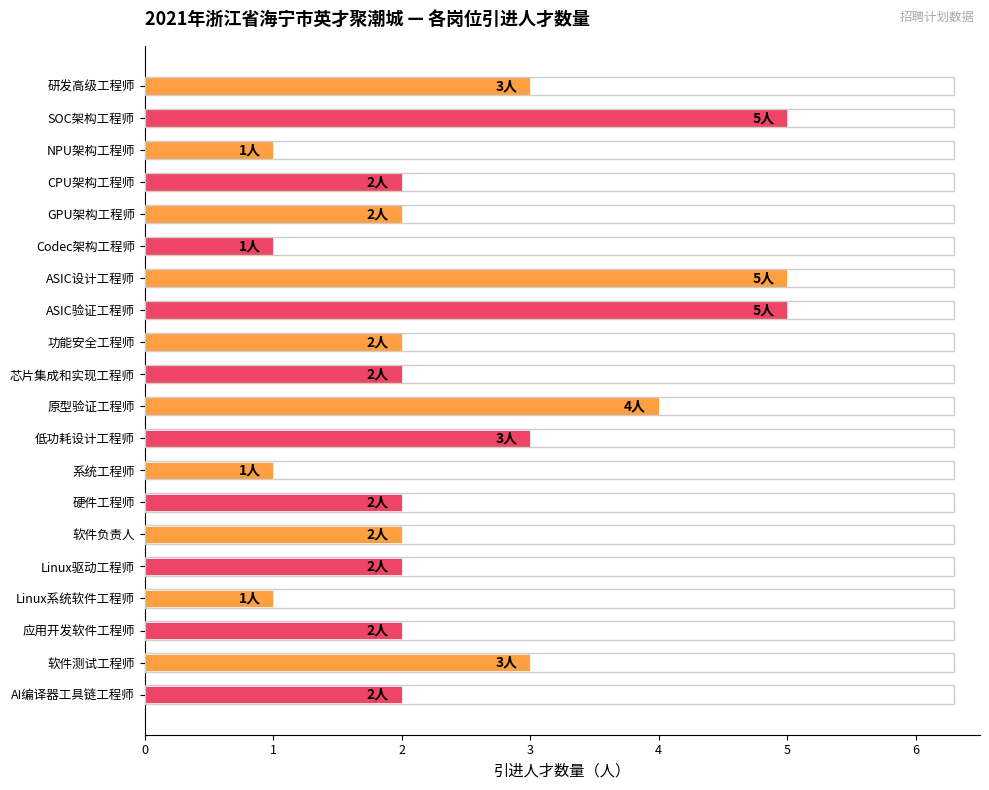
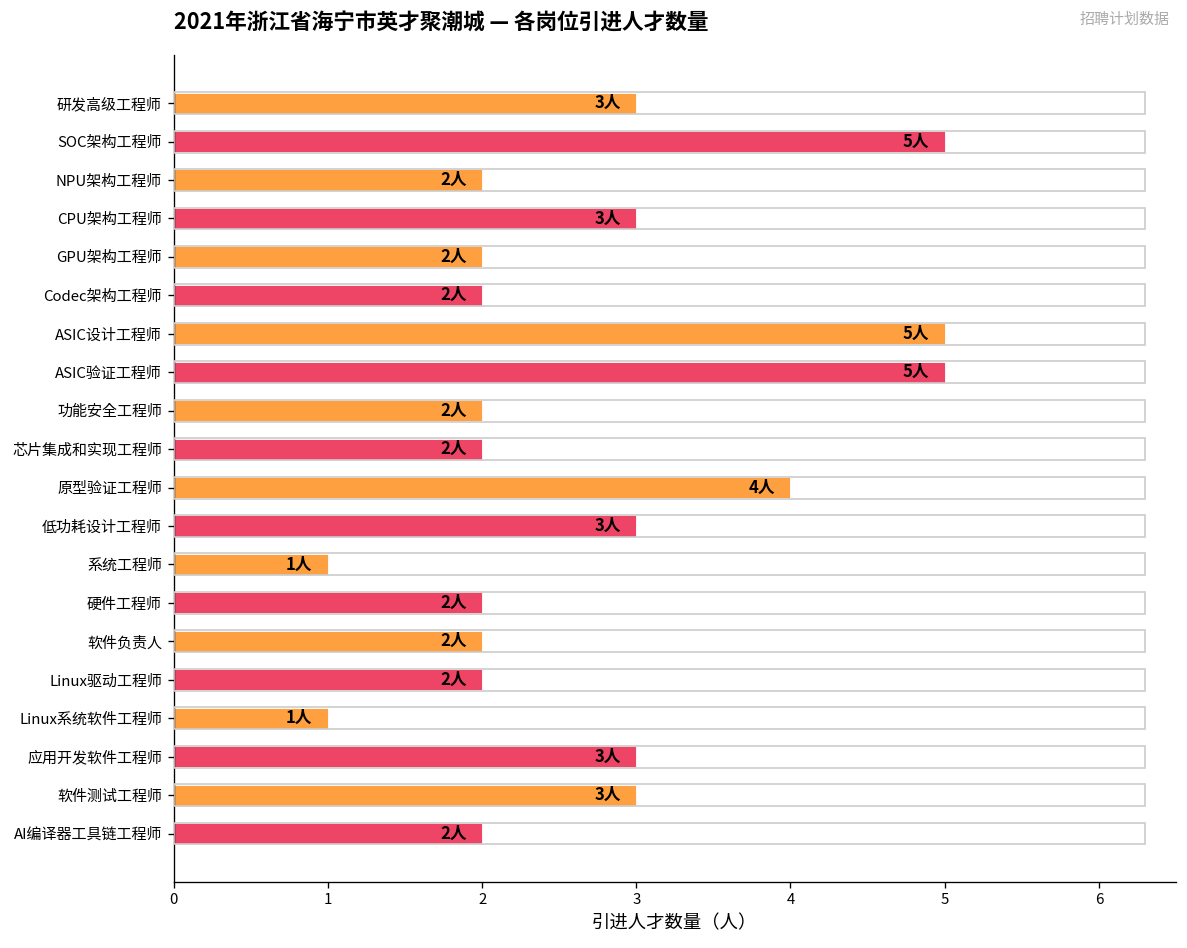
  {
    "研发高级工程师": "3人",
    "SOC架构工程师": "5人",
-   "NPU架构工程师": "1人",
-   "CPU架构工程师": "2人",
+   "NPU架构工程师": "2人",
+   "CPU架构工程师": "3人",
    "GPU架构工程师": "2人",
-   "Codec架构工程师": "1人",
+   "Codec架构工程师": "2人",
    "ASIC设计工程师": "5人",
    "ASIC验证工程师": "5人",
    "功能安全工程师": "2人",
    "芯片集成和实现工程师": "2人",
    "原型验证工程师": "4人",
    "低功耗设计工程师": "3人",
    "系统工程师": "1人",
    "硬件工程师": "2人",
    "软件负责人": "2人",
    "Linux驱动工程师": "2人",
    "Linux系统软件工程师": "1人",
-   "应用开发软件工程师": "2人",
+   "应用开发软件工程师": "3人",
    "软件测试工程师": "3人",
    "AI编译器工具链工程师": "2人"
  }
